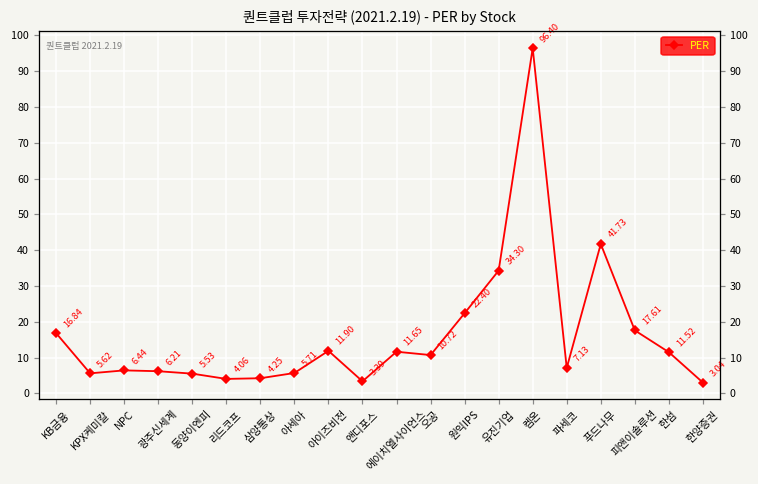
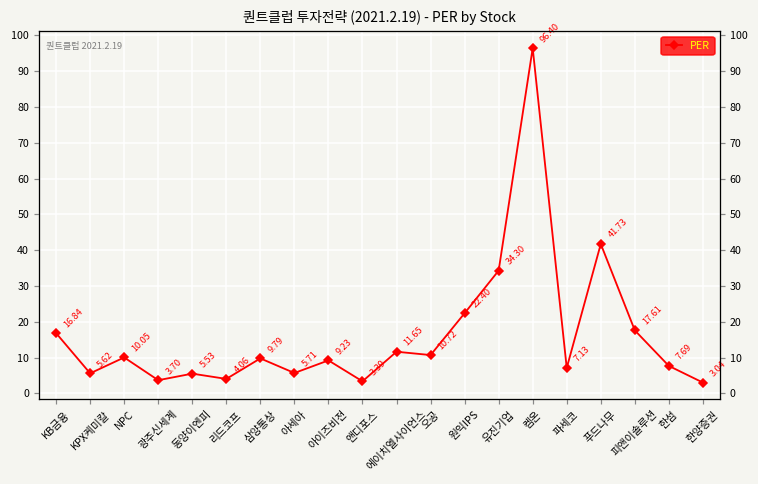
  {
    "KB금융": 16.84,
    "KPX케미칼": 5.62,
-   "NPC": 6.44,
-   "광주신세계": 6.21,
+   "NPC": 10.05,
+   "광주신세계": 3.70,
    "동양이엔피": 5.53,
    "리드코프": 4.06,
-   "삼양통상": 4.25,
+   "삼양통상": 9.79,
    "아세아": 5.71,
-   "아이즈비전": 11.90,
+   "아이즈비전": 9.23,
    "앤디포스": 3.39,
    "에이치엘사이언스": 11.65,
    "오공": 10.72,
    "원익IPS": 22.40,
    "유진기업": 34.30,
    "켐온": 96.40,
    "파세코": 7.13,
    "푸드나무": 41.73,
    "피앤이솔루션": 17.61,
-   "한섬": 11.52,
+   "한섬": 7.69,
    "한양증권": 3.04
  }
